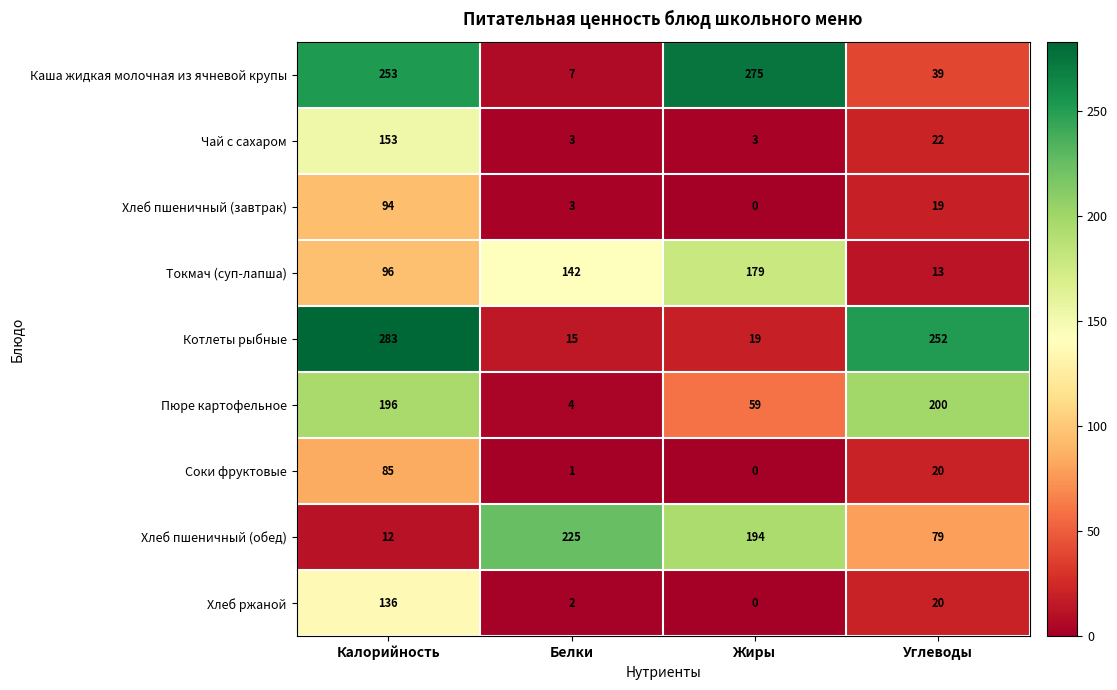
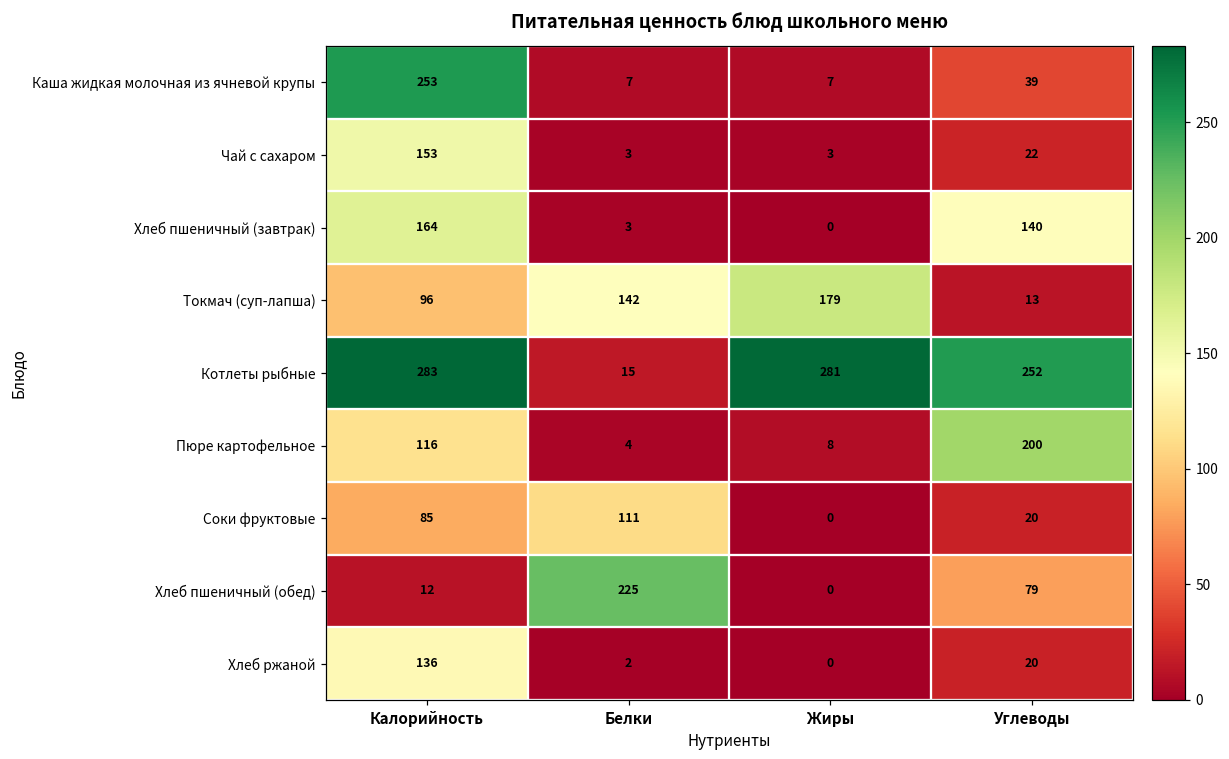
  {
    "Каша жидкая молочная из ячневой крупы": {
      "Калорийность": 253,
      "Белки": 7,
-     "Жиры": 275,
+     "Жиры": 7,
      "Углеводы": 39
    },
    "Чай с сахаром": {
      "Калорийность": 153,
      "Белки": 3,
      "Жиры": 3,
      "Углеводы": 22
    },
    "Хлеб пшеничный (завтрак)": {
-     "Калорийность": 94,
+     "Калорийность": 164,
      "Белки": 3,
      "Жиры": 0,
-     "Углеводы": 19
+     "Углеводы": 140
    },
    "Токмач (суп-лапша)": {
      "Калорийность": 96,
      "Белки": 142,
      "Жиры": 179,
      "Углеводы": 13
    },
    "Котлеты рыбные": {
      "Калорийность": 283,
      "Белки": 15,
-     "Жиры": 19,
+     "Жиры": 281,
      "Углеводы": 252
    },
    "Пюре картофельное": {
-     "Калорийность": 196,
+     "Калорийность": 116,
      "Белки": 4,
-     "Жиры": 59,
+     "Жиры": 8,
      "Углеводы": 200
    },
    "Соки фруктовые": {
      "Калорийность": 85,
-     "Белки": 1,
+     "Белки": 111,
      "Жиры": 0,
      "Углеводы": 20
    },
    "Хлеб пшеничный (обед)": {
      "Калорийность": 12,
      "Белки": 225,
-     "Жиры": 194,
+     "Жиры": 0,
      "Углеводы": 79
    },
    "Хлеб ржаной": {
      "Калорийность": 136,
      "Белки": 2,
      "Жиры": 0,
      "Углеводы": 20
    }
  }
